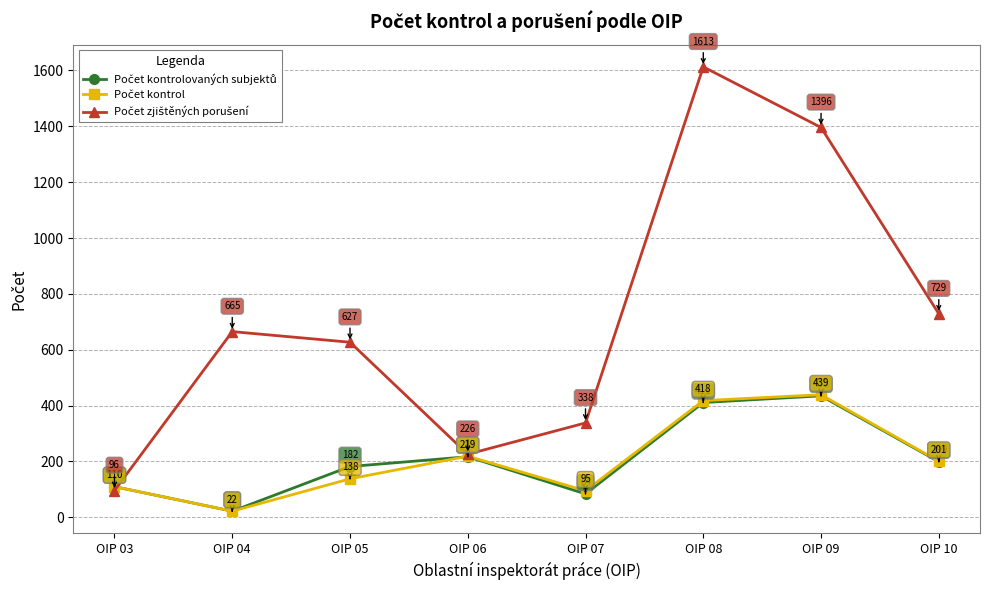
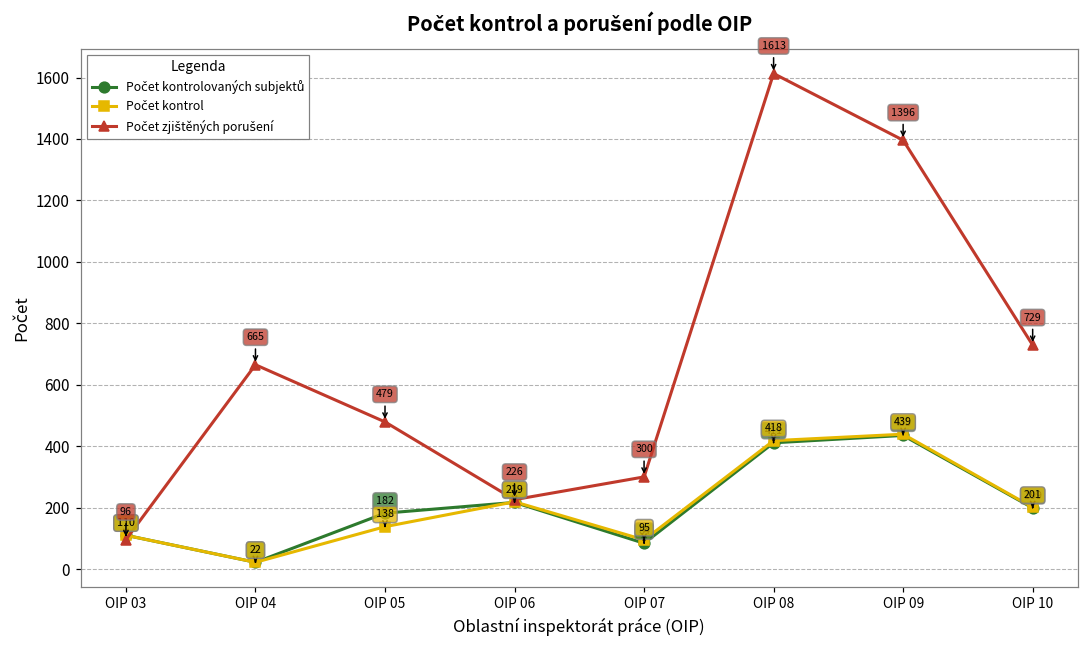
  {
    "Počet zjištěných porušení": {
-     "OIP 05": 627,
-     "OIP 07": 338
+     "OIP 05": 479,
+     "OIP 07": 300
    }
  }
